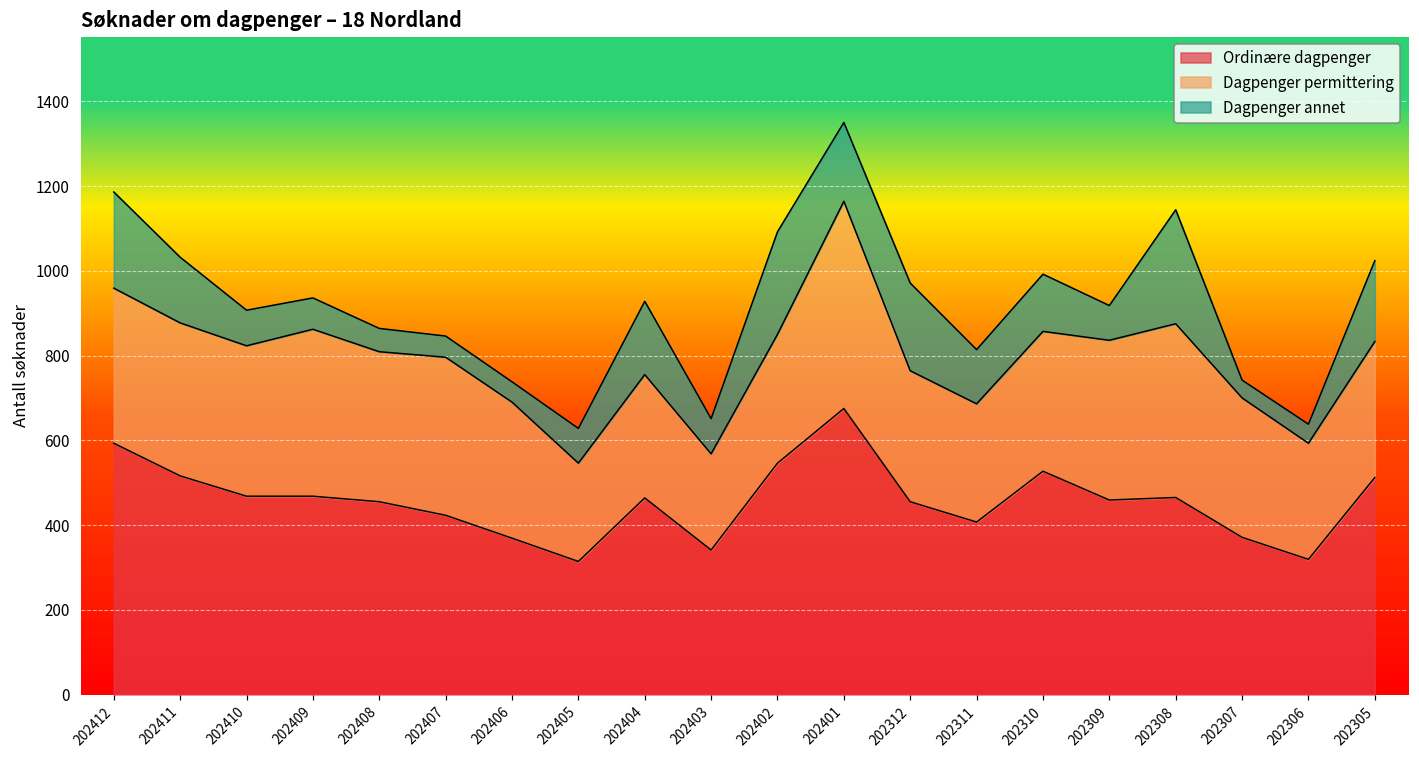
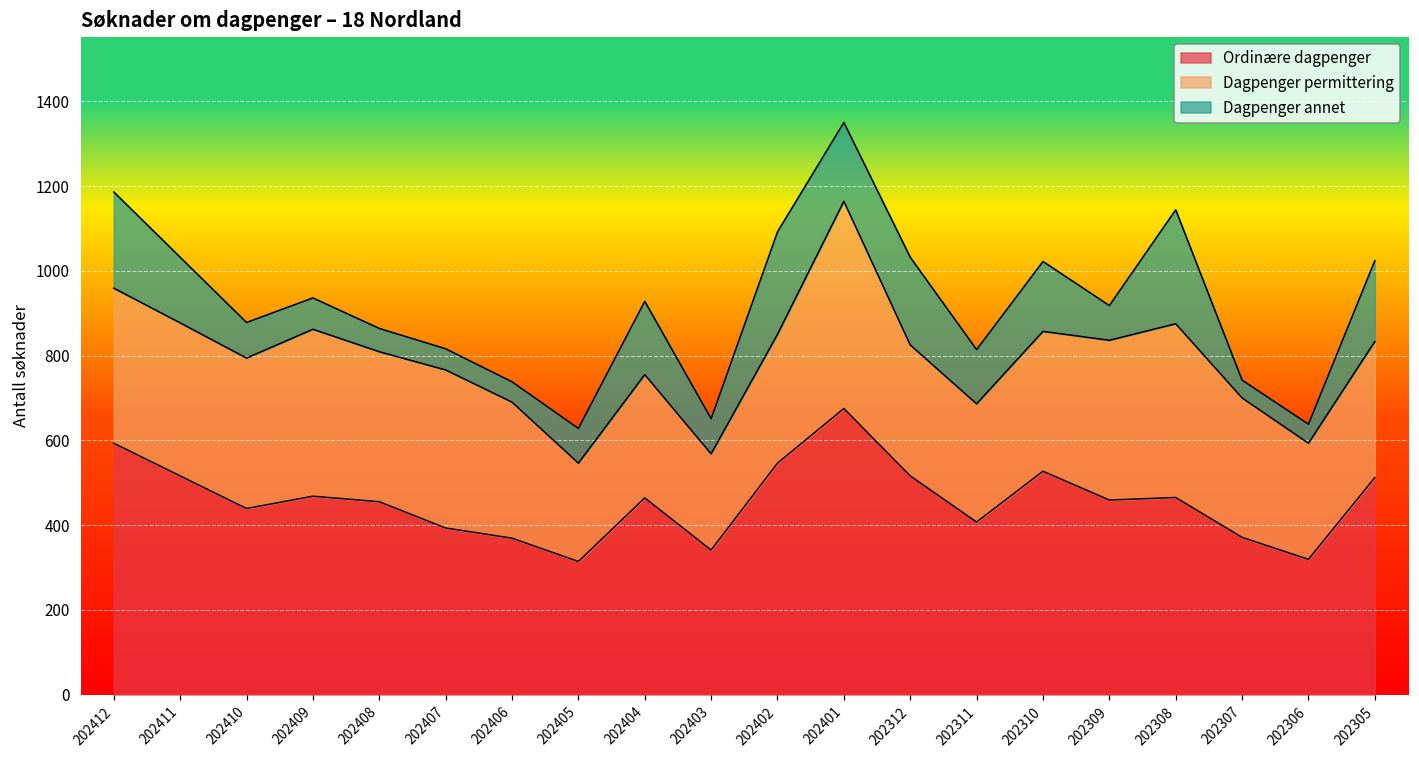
  {
    "Ordinære dagpenger": {
      "202412": 590,
      "202411": 520,
-     "202410": 470,
+     "202410": 440,
      "202409": 470,
      "202408": 460,
-     "202407": 420,
+     "202407": 390,
      "202406": 370,
      "202405": 310,
      "202404": 460,
      "202403": 340,
      "202402": 550,
      "202401": 680,
-     "202312": 460,
+     "202312": 520,
      "202311": 410,
      "202310": 530,
      "202309": 460,
      "202308": 470,
      "202307": 370,
      "202306": 320,
      "202305": 510
    },
    "Dagpenger permittering": {
      "202412": 370,
      "202411": 360,
      "202410": 360,
      "202409": 390,
      "202408": 350,
      "202407": 370,
      "202406": 320,
      "202405": 230,
      "202404": 290,
      "202403": 230,
      "202402": 300,
      "202401": 490,
      "202312": 310,
      "202311": 280,
      "202310": 330,
      "202309": 380,
      "202308": 410,
      "202307": 330,
      "202306": 270,
      "202305": 320
    },
    "Dagpenger annet": {
      "202412": 230,
      "202411": 160,
      "202410": 80,
      "202409": 70,
      "202408": 60,
      "202407": 50,
      "202406": 50,
      "202405": 80,
      "202404": 170,
      "202403": 80,
      "202402": 240,
      "202401": 190,
      "202312": 210,
      "202311": 130,
-     "202310": 140,
+     "202310": 170,
      "202309": 80,
      "202308": 270,
      "202307": 40,
      "202306": 50,
      "202305": 190
    }
  }
